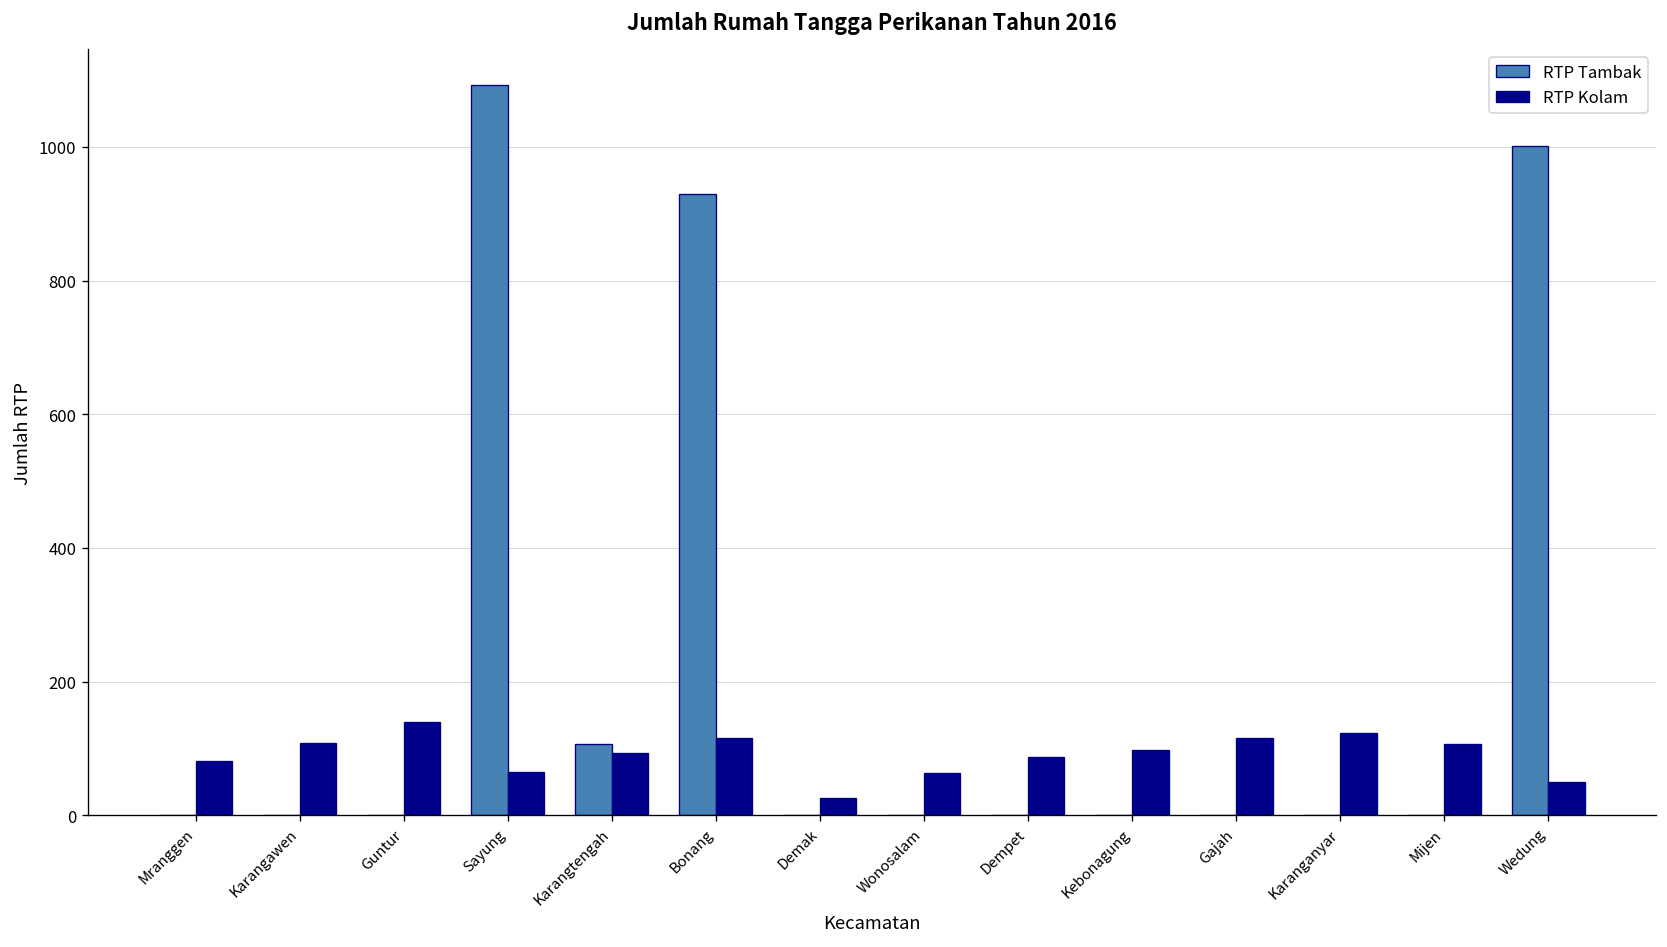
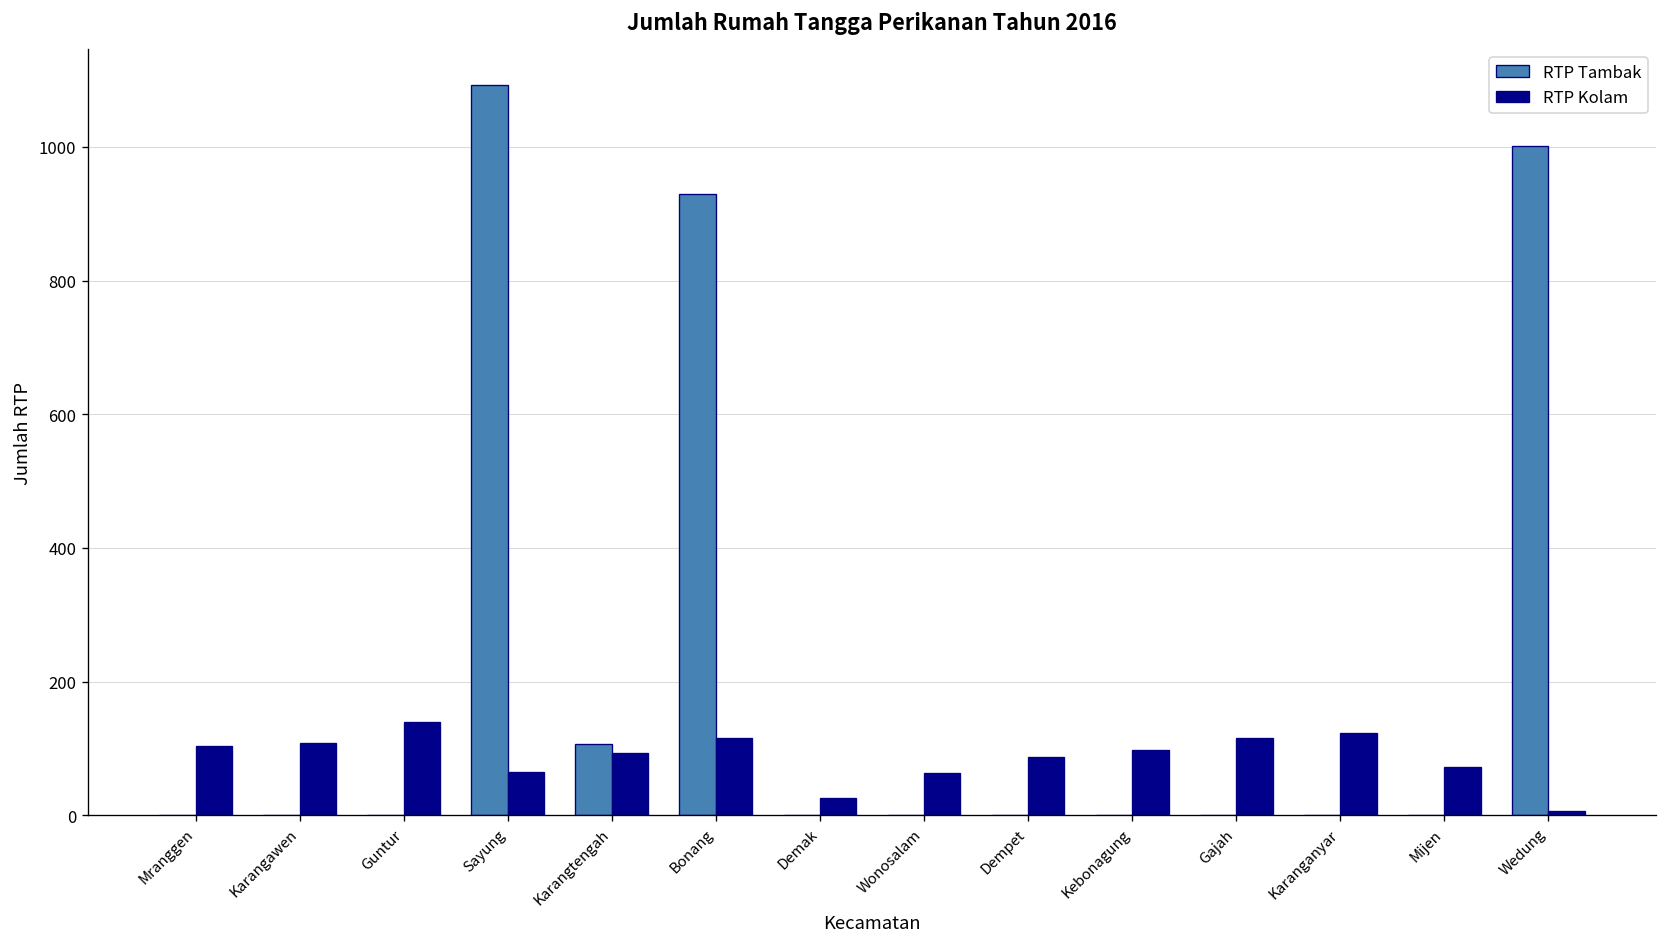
  {
    "RTP Tambak": {
      "Mranggen": 0,
      "Karangawen": 0,
      "Guntur": 0,
      "Sayung": 1090,
      "Karangtengah": 110,
      "Bonang": 930,
      "Demak": 0,
      "Wonosalam": 0,
      "Dempet": 0,
      "Kebonagung": 0,
      "Gajah": 0,
      "Karanganyar": 0,
      "Mijen": 0,
      "Wedung": 1000
    },
    "RTP Kolam": {
-     "Mranggen": 80,
+     "Mranggen": 100,
      "Karangawen": 110,
      "Guntur": 140,
      "Sayung": 70,
      "Karangtengah": 90,
      "Bonang": 120,
      "Demak": 30,
      "Wonosalam": 60,
      "Dempet": 90,
      "Kebonagung": 100,
      "Gajah": 120,
      "Karanganyar": 120,
-     "Mijen": 110,
-     "Wedung": 50
+     "Mijen": 70,
+     "Wedung": 10
    }
  }
